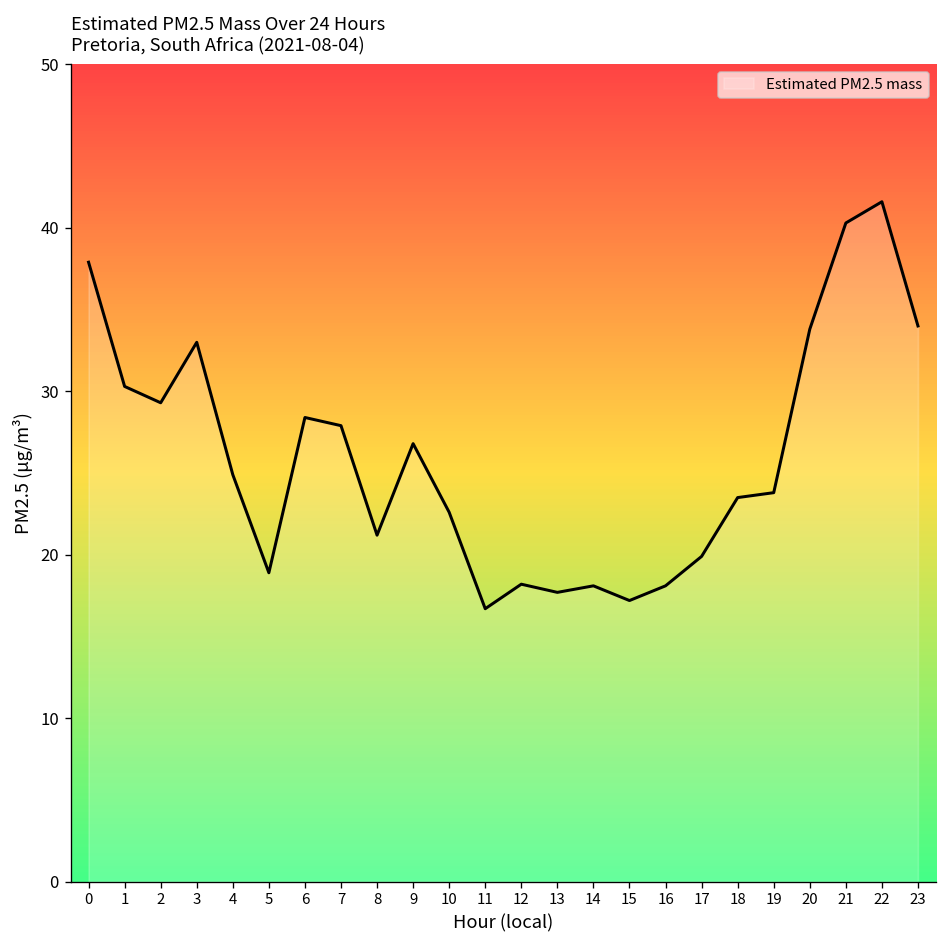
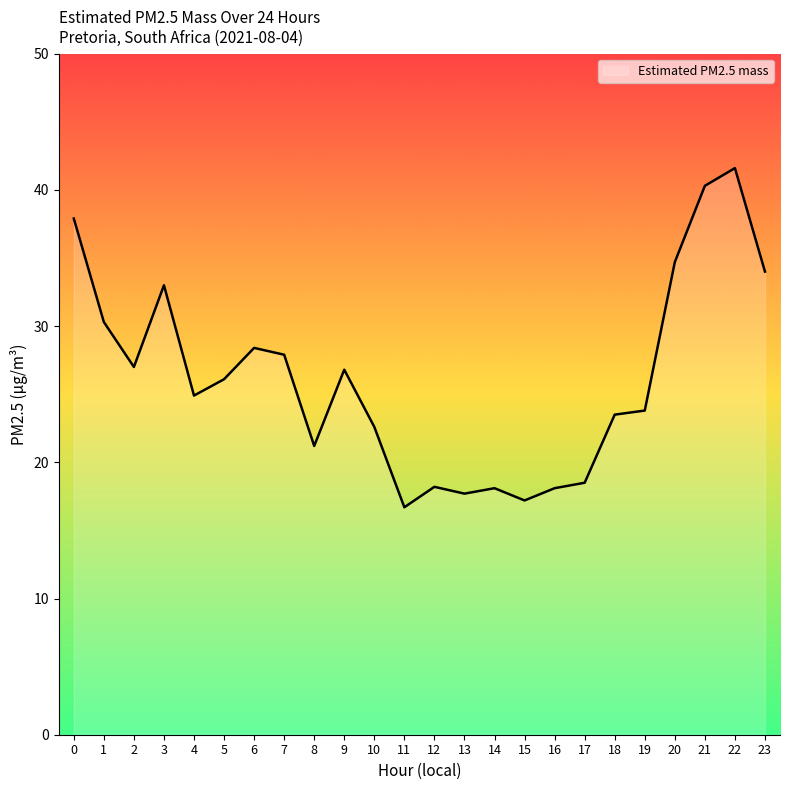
  {
    "0": 37.9,
    "1": 30.3,
-   "2": 29.3,
+   "2": 27.0,
    "3": 33.0,
    "4": 24.9,
-   "5": 18.9,
+   "5": 26.1,
    "6": 28.4,
    "7": 27.9,
    "8": 21.2,
    "9": 26.8,
    "10": 22.6,
    "11": 16.7,
    "12": 18.2,
    "13": 17.7,
    "14": 18.1,
    "15": 17.2,
    "16": 18.1,
-   "17": 19.9,
+   "17": 18.5,
    "18": 23.5,
    "19": 23.8,
-   "20": 33.8,
+   "20": 34.7,
    "21": 40.3,
    "22": 41.6,
    "23": 34.0
  }
